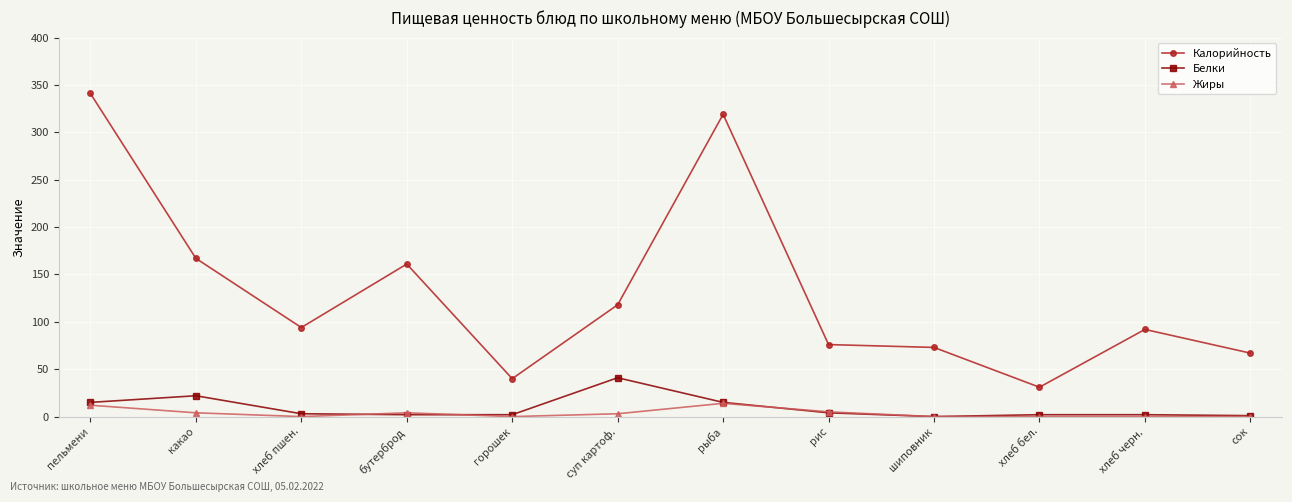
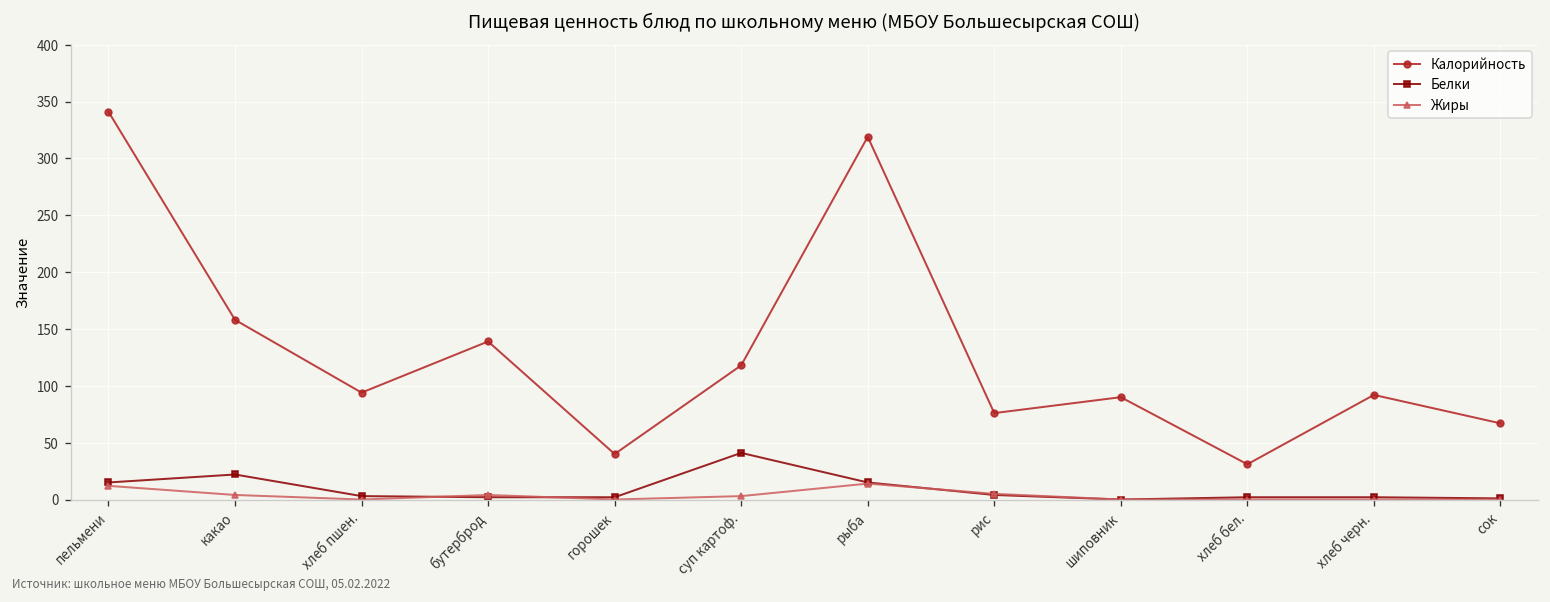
  {
    "Калорийность": {
      "пельмени": 340,
-     "какао": 170,
+     "какао": 160,
      "хлеб пшен.": 90,
-     "бутерброд": 160,
+     "бутерброд": 140,
      "горошек": 40,
      "суп картоф.": 120,
      "рыба": 320,
      "рис": 80,
-     "шиповник": 70,
+     "шиповник": 90,
      "хлеб бел.": 30,
      "хлеб черн.": 90,
      "сок": 70
    },
    "Белки": {
      "пельмени": 20,
      "какао": 20,
      "хлеб пшен.": 0,
      "суп картоф.": 40
    },
    "Жиры": {
      "пельмени": 10,
      "какао": 0,
      "хлеб пшен.": 0,
      "суп картоф.": 0
    }
  }
